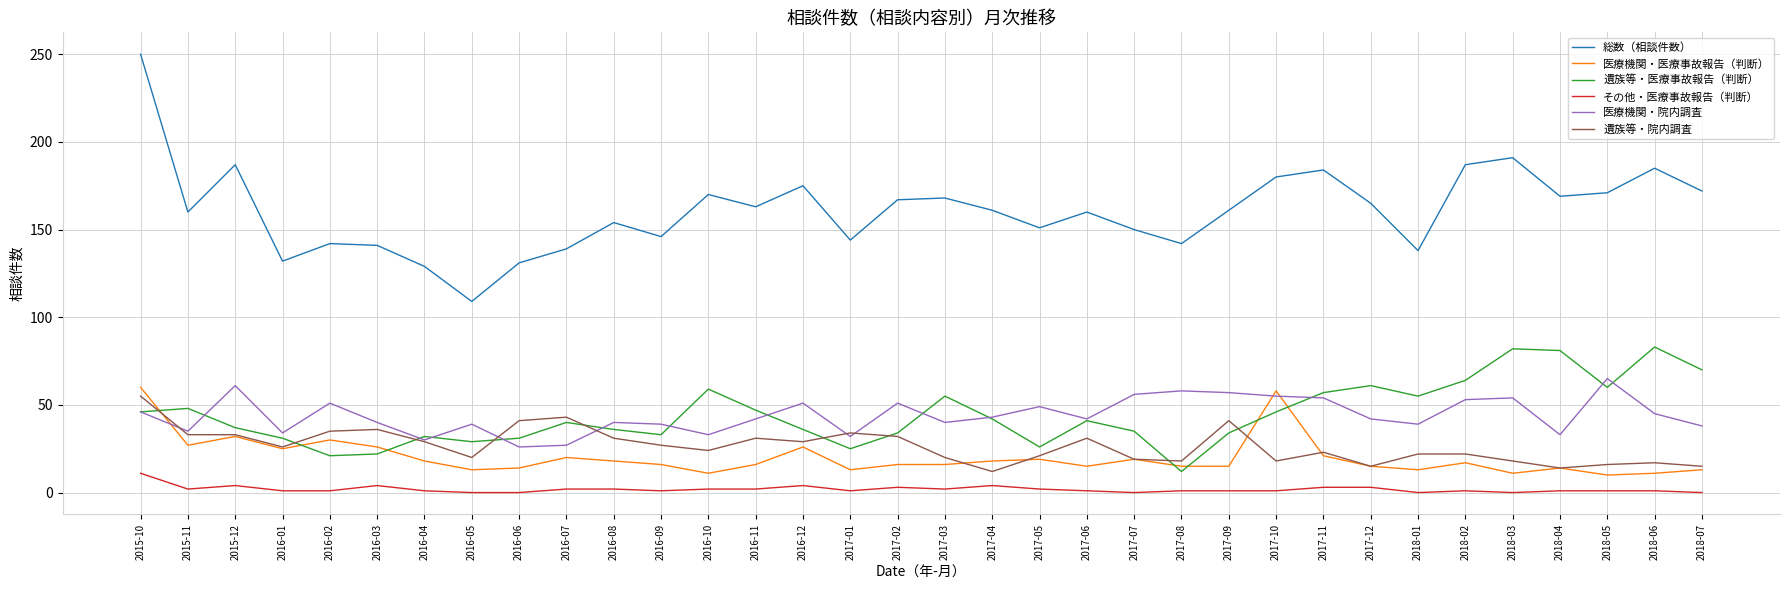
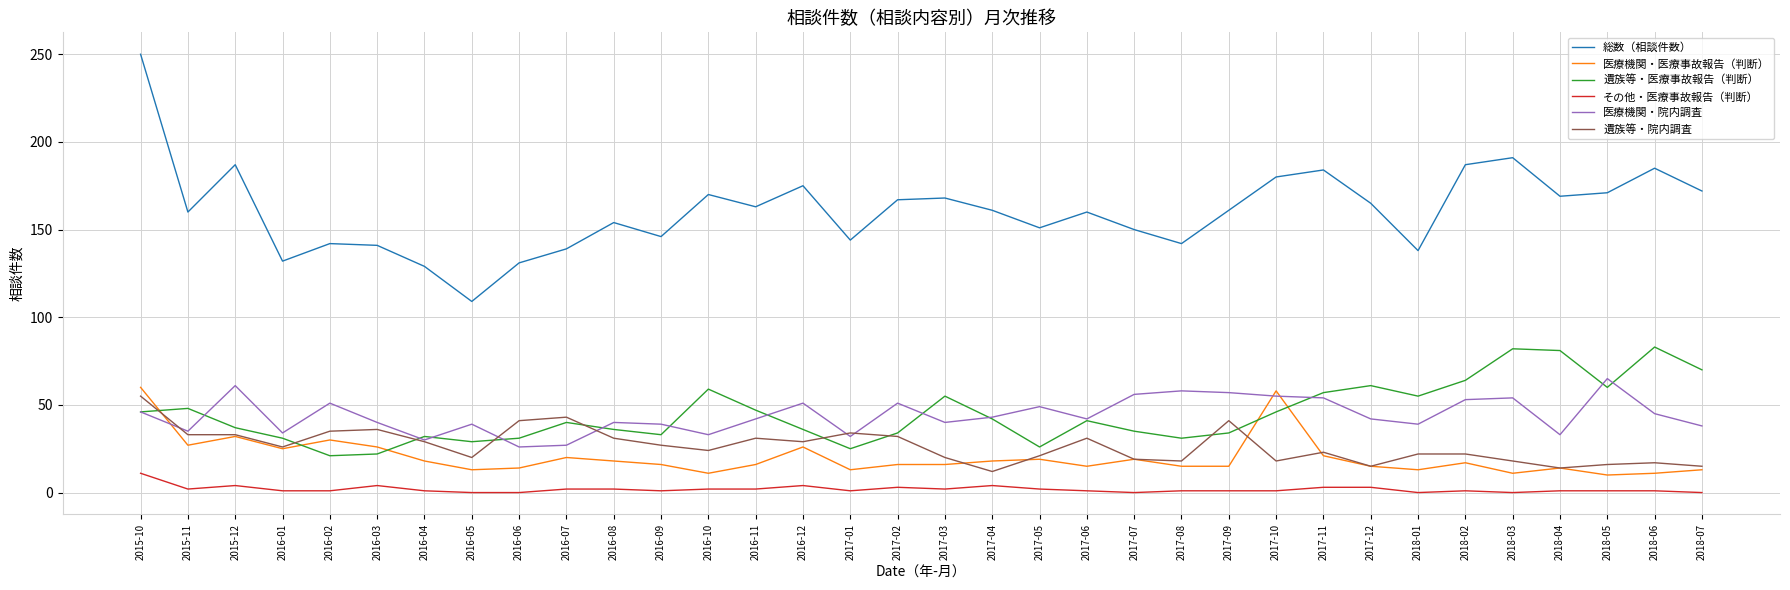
  {
    "総数（相談件数）": {
      "2015-10": 250,
      "2015-11": 160,
      "2015-12": 187,
      "2016-01": 132,
      "2016-02": 142,
      "2016-03": 141,
      "2016-04": 129,
      "2016-05": 109,
      "2016-06": 131,
      "2016-07": 139,
      "2016-08": 154,
      "2016-09": 146,
      "2016-10": 170,
      "2016-11": 163,
      "2016-12": 175,
      "2017-01": 144,
      "2017-02": 167,
      "2017-03": 168,
      "2017-04": 161,
      "2017-05": 151,
      "2017-06": 160,
      "2017-07": 150,
      "2017-08": 142,
      "2017-09": 161,
      "2017-10": 180,
      "2017-11": 184,
      "2017-12": 165,
      "2018-01": 138,
      "2018-02": 187,
      "2018-03": 191,
      "2018-04": 169,
      "2018-05": 171,
      "2018-06": 185,
      "2018-07": 172
    },
    "医療機関・医療事故報告（判断）": {
      "2015-10": 60,
      "2015-11": 27,
      "2016-02": 30,
      "2016-03": 26,
      "2016-04": 18,
      "2016-05": 13,
      "2016-06": 14,
      "2016-07": 20,
      "2016-08": 18,
      "2016-09": 16,
      "2016-10": 11,
      "2016-11": 16,
      "2016-12": 26,
      "2017-01": 13,
      "2017-02": 16,
      "2017-03": 16,
      "2017-04": 18,
      "2017-05": 19,
      "2017-06": 15,
      "2017-08": 15,
      "2017-09": 15,
      "2017-10": 58,
      "2017-11": 21,
      "2018-01": 13,
      "2018-02": 17,
      "2018-03": 11,
      "2018-05": 10,
      "2018-06": 11,
      "2018-07": 13
    },
    "遺族等・医療事故報告（判断）": {
      "2015-11": 48,
      "2015-12": 37,
      "2016-01": 31,
      "2016-02": 21,
      "2016-03": 22,
      "2016-04": 32,
      "2016-05": 29,
      "2016-06": 31,
      "2016-07": 40,
      "2016-08": 36,
      "2016-09": 33,
      "2016-10": 59,
      "2016-11": 47,
      "2016-12": 36,
      "2017-01": 25,
      "2017-02": 34,
      "2017-03": 55,
      "2017-05": 26,
      "2017-07": 35,
-     "2017-08": 12,
+     "2017-08": 31,
      "2017-09": 34,
      "2017-10": 46,
      "2017-11": 57,
      "2017-12": 61,
      "2018-01": 55,
      "2018-02": 64,
      "2018-03": 82,
      "2018-04": 81,
      "2018-05": 60,
      "2018-06": 83,
      "2018-07": 70
    },
    "その他・医療事故報告（判断）": {
      "2015-10": 11,
      "2015-11": 2,
      "2015-12": 4,
      "2016-01": 1,
      "2016-02": 1,
      "2016-03": 4,
      "2016-04": 1,
      "2016-05": 0,
      "2016-06": 0,
      "2016-07": 2,
      "2016-08": 2,
      "2016-09": 1,
      "2016-10": 2,
      "2016-11": 2,
      "2016-12": 4,
      "2017-01": 1,
      "2017-02": 3,
      "2017-03": 2,
      "2017-04": 4,
      "2017-05": 2,
      "2017-06": 1,
      "2017-07": 0,
      "2017-08": 1,
      "2017-09": 1,
      "2017-10": 1,
      "2017-11": 3,
      "2017-12": 3,
      "2018-01": 0,
      "2018-02": 1,
      "2018-03": 0,
      "2018-04": 1,
      "2018-05": 1,
      "2018-06": 1,
      "2018-07": 0
    },
    "医療機関・院内調査": {
      "2015-11": 35,
      "2015-12": 61,
      "2016-01": 34,
      "2016-02": 51,
      "2016-03": 40,
      "2016-05": 39,
      "2016-06": 26,
      "2016-07": 27,
      "2016-08": 40,
      "2016-09": 39,
      "2016-10": 33,
      "2016-11": 42,
      "2016-12": 51,
      "2017-01": 32,
      "2017-02": 51,
      "2017-03": 40,
      "2017-05": 49,
      "2017-07": 56,
      "2017-08": 58,
      "2017-09": 57,
      "2017-10": 55,
      "2017-11": 54,
      "2017-12": 42,
      "2018-01": 39,
      "2018-02": 53,
      "2018-03": 54,
      "2018-04": 33,
      "2018-05": 65,
      "2018-06": 45,
      "2018-07": 38
    },
    "遺族等・院内調査": {
      "2015-10": 55,
      "2015-11": 33,
      "2016-02": 35,
      "2016-03": 36,
      "2016-05": 20,
      "2016-06": 41,
      "2016-07": 43,
      "2016-08": 31,
      "2016-09": 27,
      "2016-10": 24,
      "2016-11": 31,
      "2016-12": 29,
      "2017-01": 34,
      "2017-02": 32,
      "2017-03": 20,
      "2017-04": 12,
      "2017-05": 21,
      "2017-06": 31,
      "2017-08": 18,
      "2017-09": 41,
      "2017-10": 18,
      "2017-11": 23,
      "2018-01": 22,
      "2018-02": 22,
      "2018-03": 18,
      "2018-05": 16,
      "2018-06": 17,
      "2018-07": 15
    }
  }
